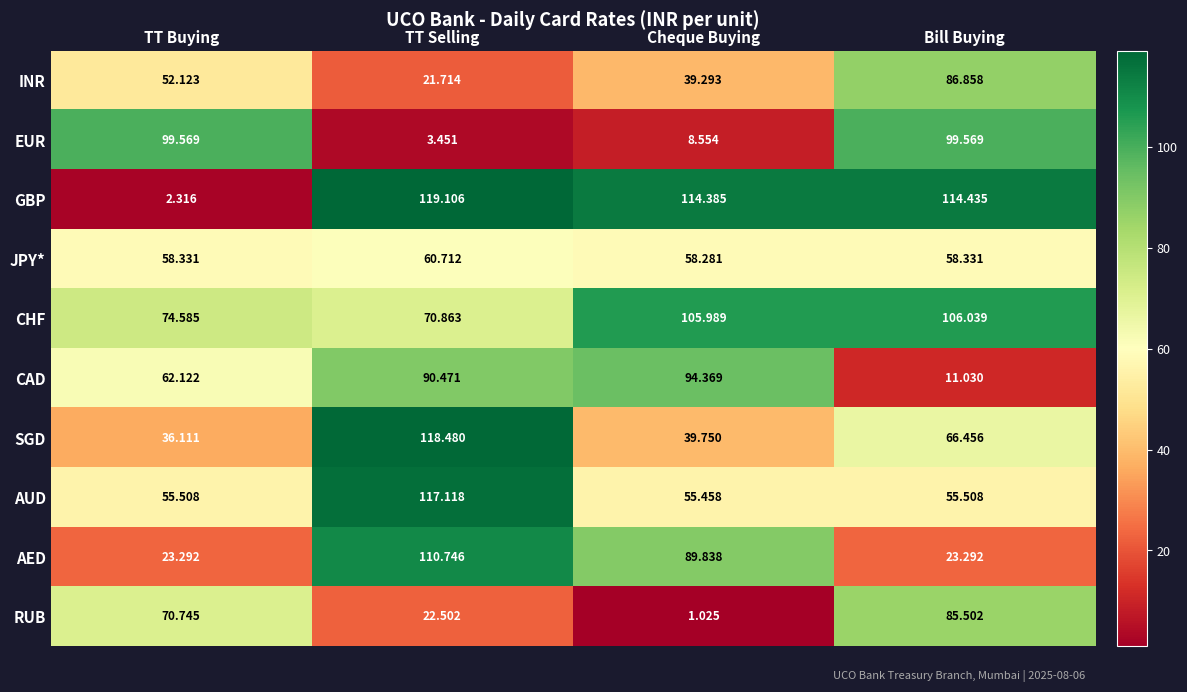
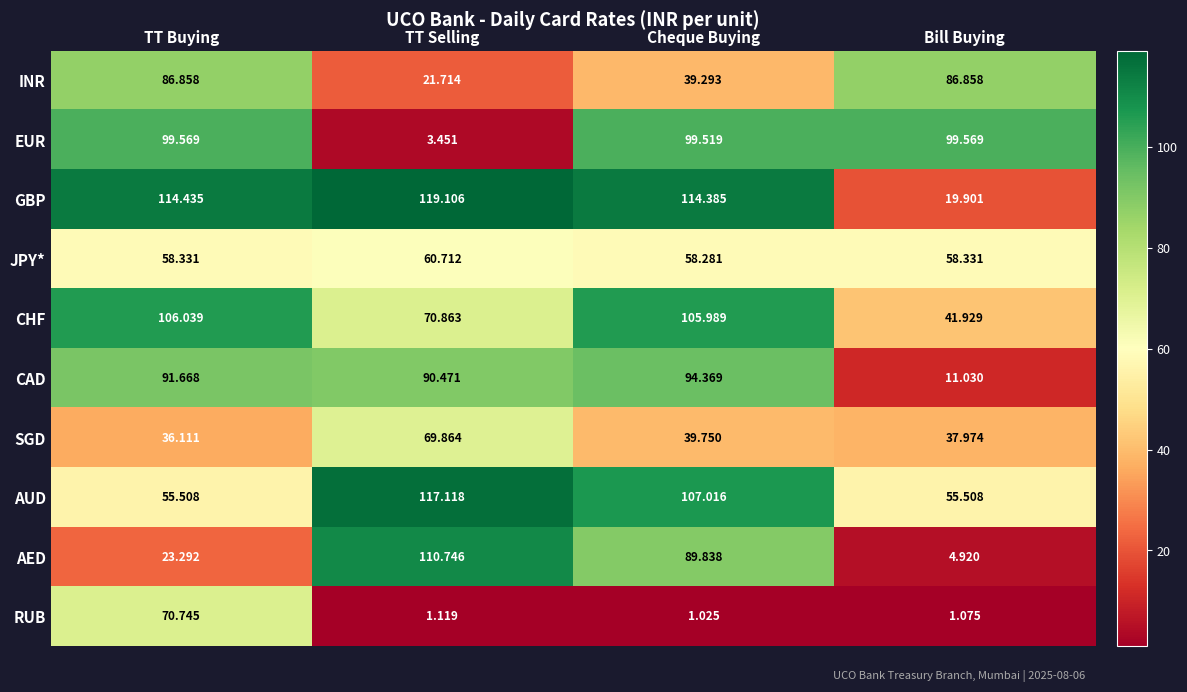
  {
    "INR": {
-     "TT Buying": 52.123,
+     "TT Buying": 86.858,
      "TT Selling": 21.714,
      "Cheque Buying": 39.293,
      "Bill Buying": 86.858
    },
    "EUR": {
      "TT Buying": 99.569,
      "TT Selling": 3.451,
-     "Cheque Buying": 8.554,
+     "Cheque Buying": 99.519,
      "Bill Buying": 99.569
    },
    "GBP": {
-     "TT Buying": 2.316,
+     "TT Buying": 114.435,
      "TT Selling": 119.106,
      "Cheque Buying": 114.385,
-     "Bill Buying": 114.435
+     "Bill Buying": 19.901
    },
    "JPY*": {
      "TT Buying": 58.331,
      "TT Selling": 60.712,
      "Cheque Buying": 58.281,
      "Bill Buying": 58.331
    },
    "CHF": {
-     "TT Buying": 74.585,
+     "TT Buying": 106.039,
      "TT Selling": 70.863,
      "Cheque Buying": 105.989,
-     "Bill Buying": 106.039
+     "Bill Buying": 41.929
    },
    "CAD": {
-     "TT Buying": 62.122,
+     "TT Buying": 91.668,
      "TT Selling": 90.471,
      "Cheque Buying": 94.369,
      "Bill Buying": 11.030
    },
    "SGD": {
      "TT Buying": 36.111,
-     "TT Selling": 118.480,
+     "TT Selling": 69.864,
      "Cheque Buying": 39.750,
-     "Bill Buying": 66.456
+     "Bill Buying": 37.974
    },
    "AUD": {
      "TT Buying": 55.508,
      "TT Selling": 117.118,
-     "Cheque Buying": 55.458,
+     "Cheque Buying": 107.016,
      "Bill Buying": 55.508
    },
    "AED": {
      "TT Buying": 23.292,
      "TT Selling": 110.746,
      "Cheque Buying": 89.838,
-     "Bill Buying": 23.292
+     "Bill Buying": 4.920
    },
    "RUB": {
      "TT Buying": 70.745,
-     "TT Selling": 22.502,
+     "TT Selling": 1.119,
      "Cheque Buying": 1.025,
-     "Bill Buying": 85.502
+     "Bill Buying": 1.075
    }
  }
